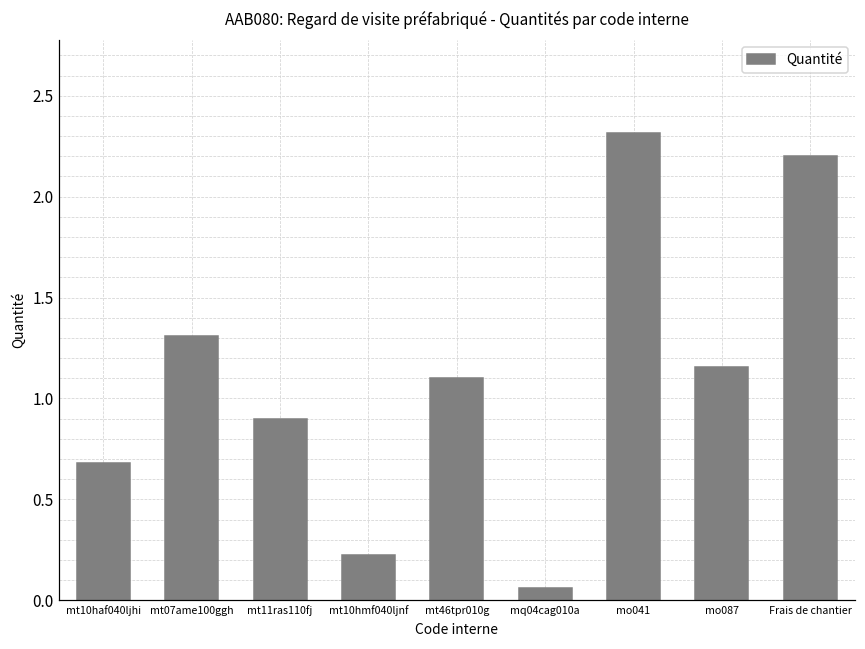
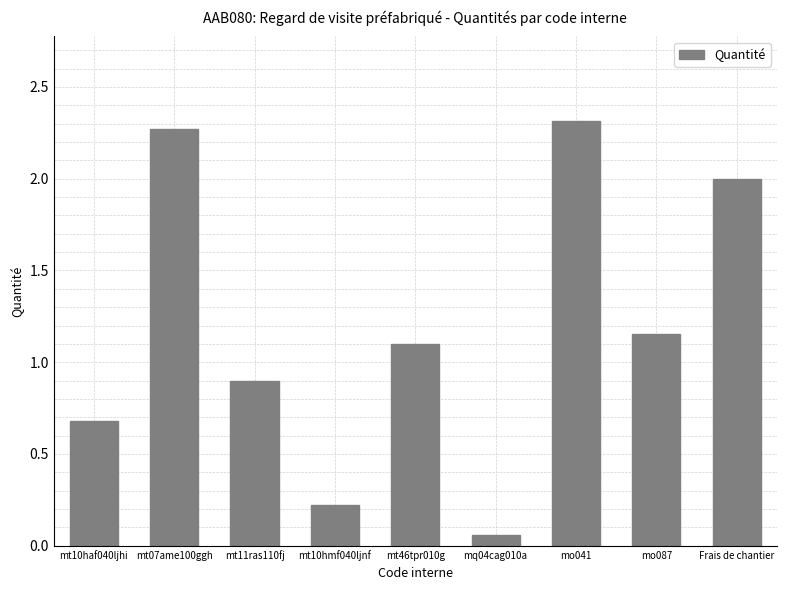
  {
    "mt10haf040ljhi": 0.68,
-   "mt07ame100ggh": 1.31,
+   "mt07ame100ggh": 2.27,
    "mt11ras110fj": 0.90,
    "mt10hmf040ljnf": 0.22,
    "mt46tpr010g": 1.10,
    "mq04cag010a": 0.06,
    "mo041": 2.31,
    "mo087": 1.16,
-   "Frais de chantier": 2.2
+   "Frais de chantier": 2.0
  }
